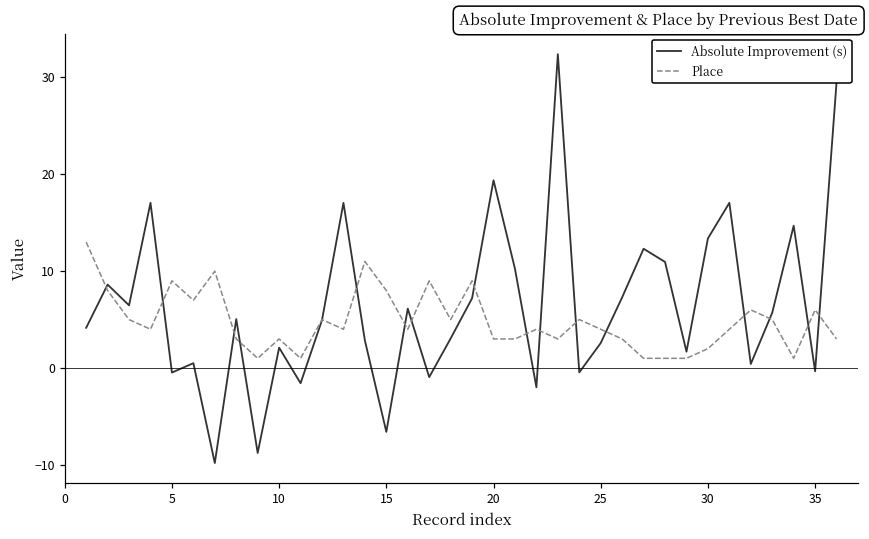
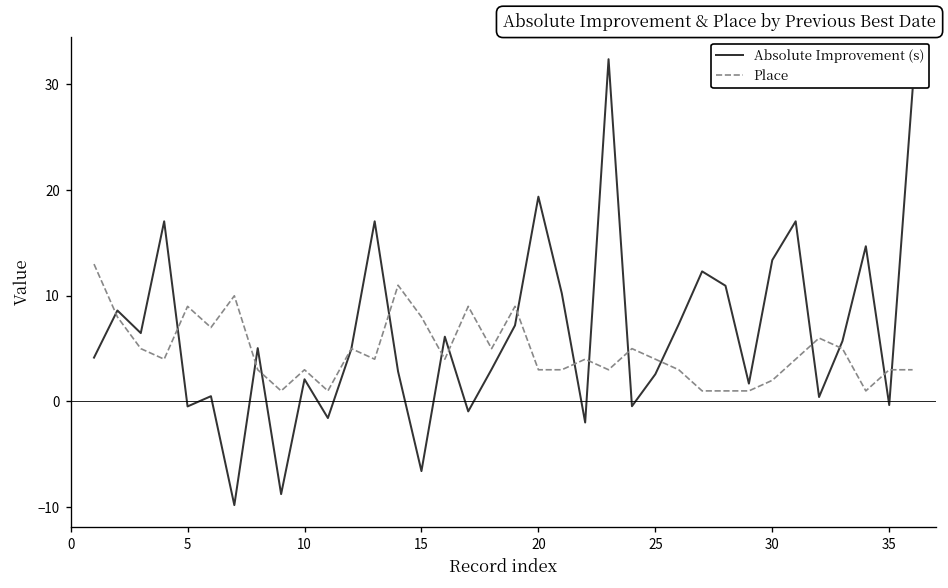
  {
    "Absolute Improvement (s)": {
      "5": 0,
      "10": 2,
      "15": -7,
      "20": 19,
      "25": 3,
      "30": 13,
      "35": 0
    },
    "Place": {
      "5": 9,
      "10": 3,
      "15": 8,
      "20": 3,
      "25": 4,
      "30": 2,
-     "35": 6
+     "35": 3
    }
  }
